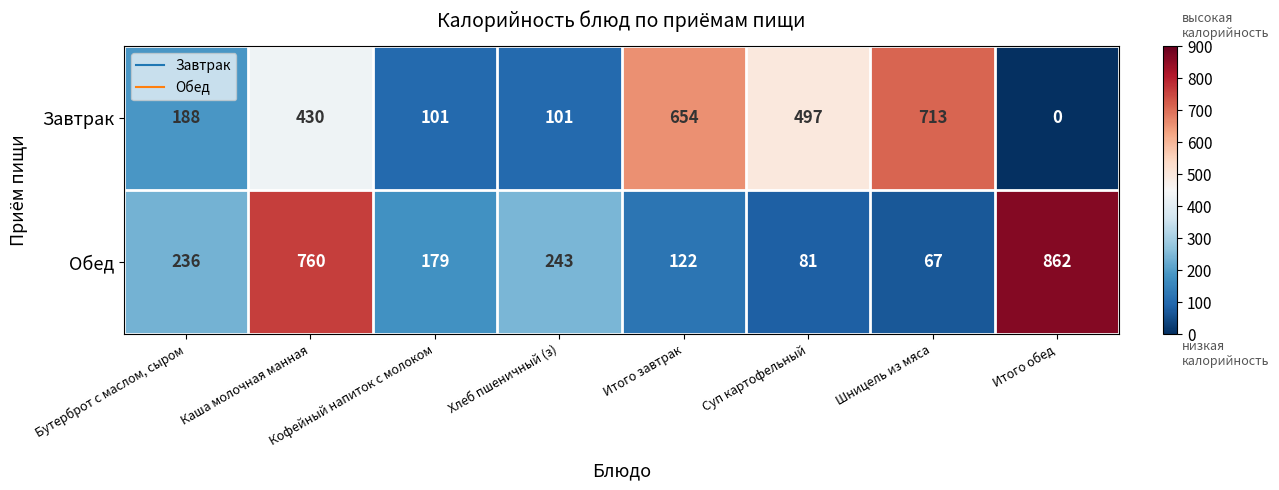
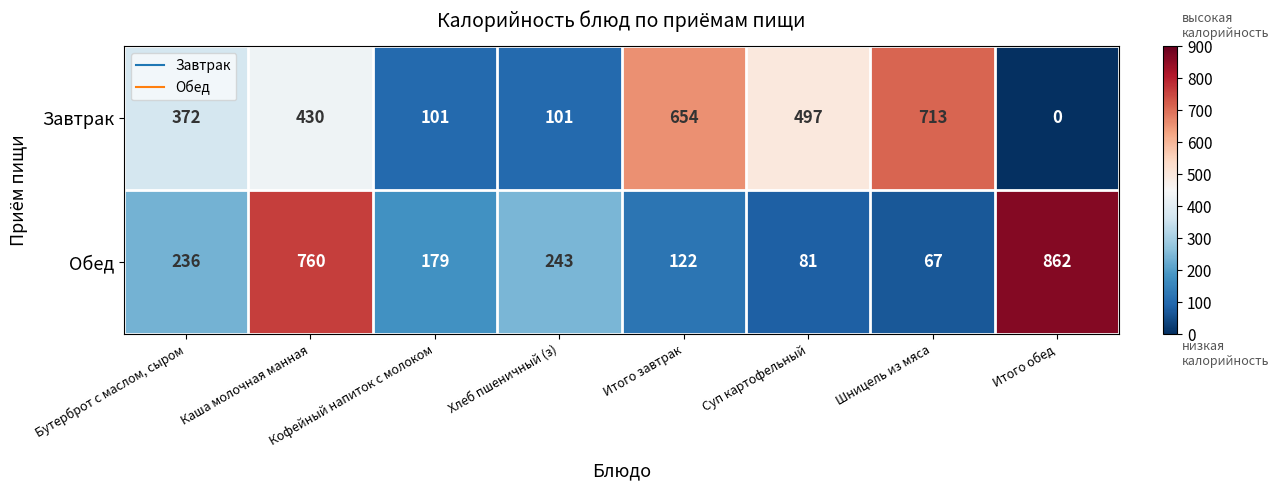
  {
    "Завтрак": {
-     "Бутерброт с маслом, сыром": 188,
+     "Бутерброт с маслом, сыром": 372,
      "Каша молочная манная": 430,
      "Кофейный напиток с молоком": 101,
      "Хлеб пшеничный (з)": 101,
      "Итого завтрак": 654,
      "Суп картофельный": 497,
      "Шницель из мяса": 713,
      "Итого обед": 0
    },
    "Обед": {
      "Бутерброт с маслом, сыром": 236,
      "Каша молочная манная": 760,
      "Кофейный напиток с молоком": 179,
      "Хлеб пшеничный (з)": 243,
      "Итого завтрак": 122,
      "Суп картофельный": 81,
      "Шницель из мяса": 67,
      "Итого обед": 862
    }
  }
